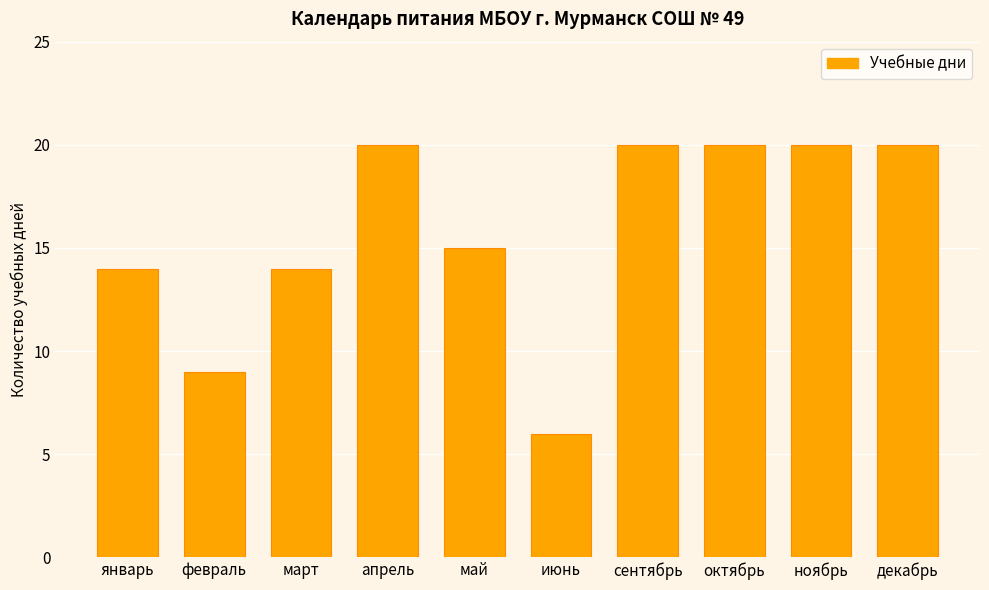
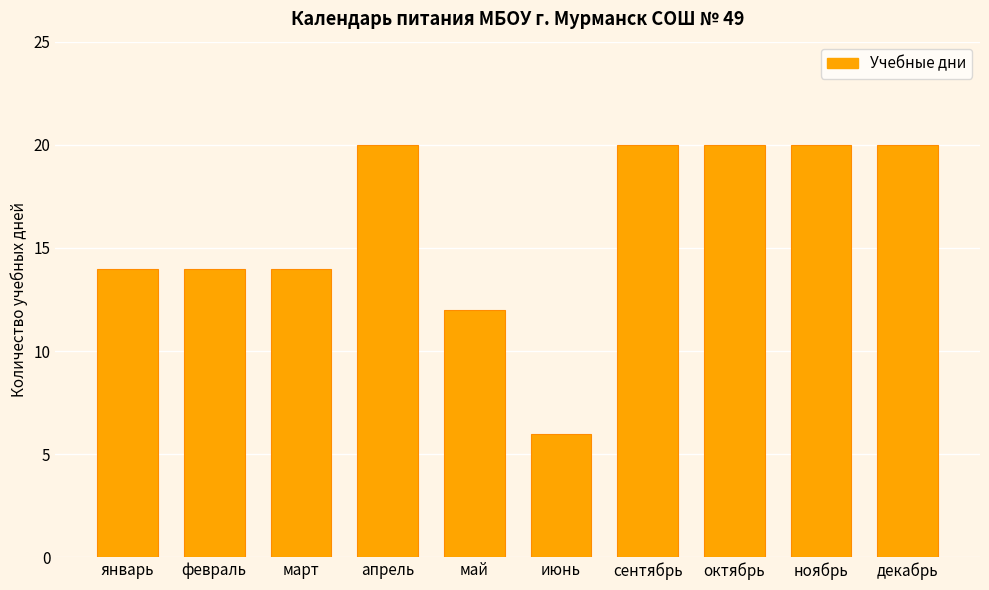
  {
    "январь": 14,
-   "февраль": 9,
+   "февраль": 14,
    "март": 14,
    "апрель": 20,
-   "май": 15,
+   "май": 12,
    "июнь": 6,
    "сентябрь": 20,
    "октябрь": 20,
    "ноябрь": 20,
    "декабрь": 20
  }
